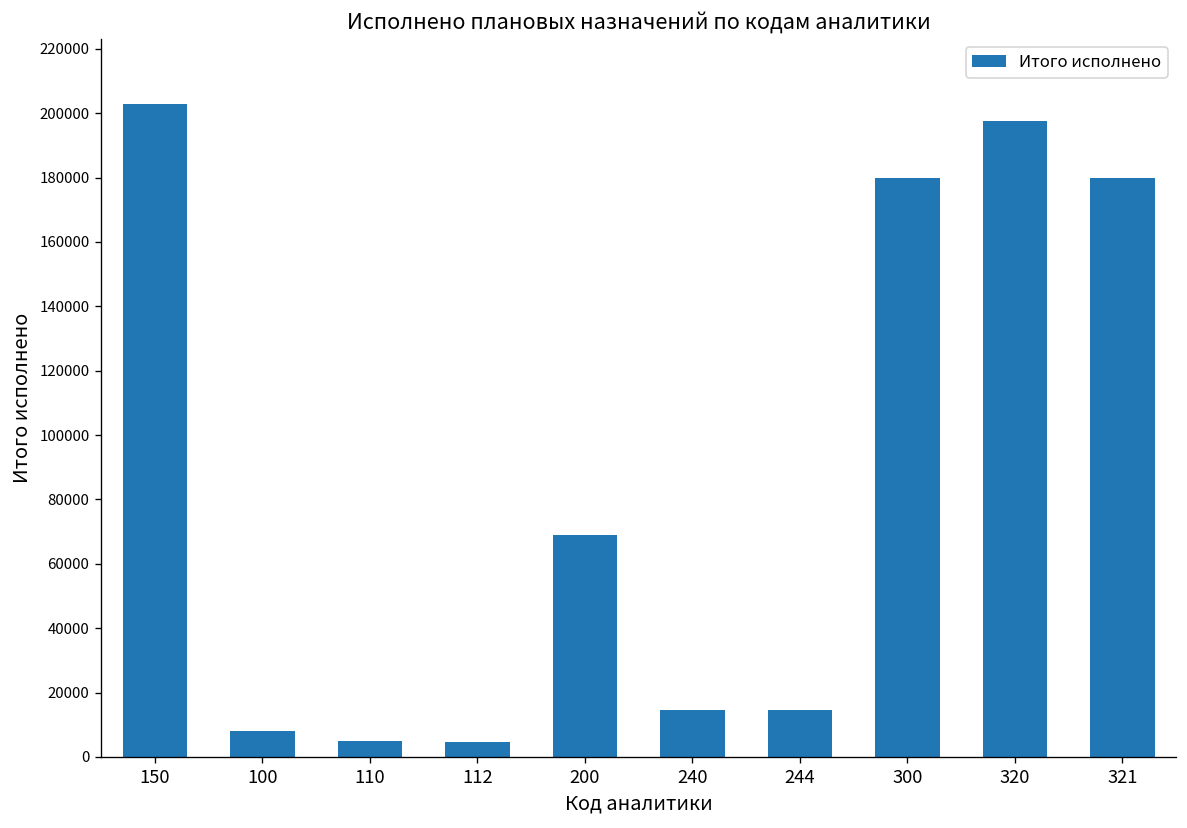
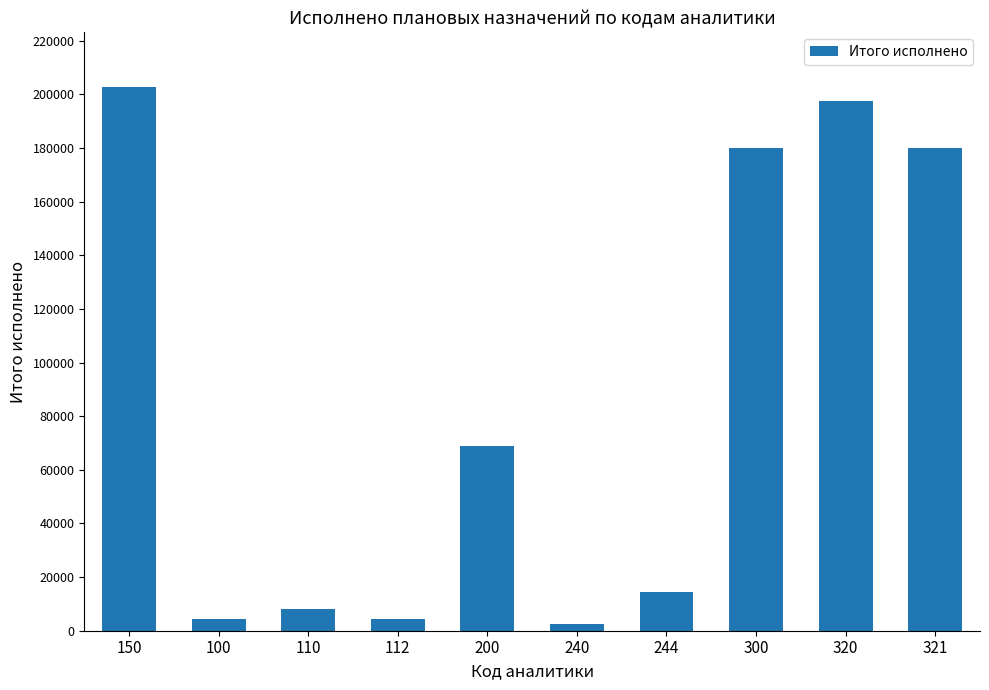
  {
    "150": 203000,
-   "100": 8000,
-   "110": 5000,
+   "100": 4000,
+   "110": 8000,
    "112": 5000,
    "200": 69000,
-   "240": 15000,
+   "240": 3000,
    "244": 15000,
    "300": 180000,
    "320": 198000,
    "321": 180000
  }
